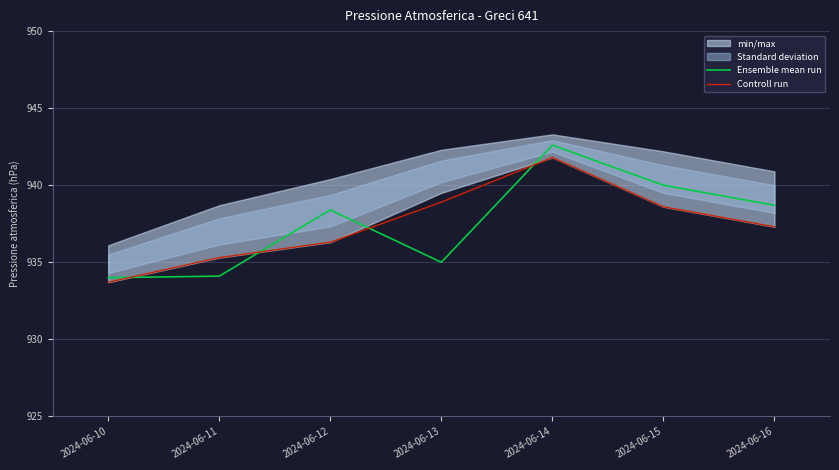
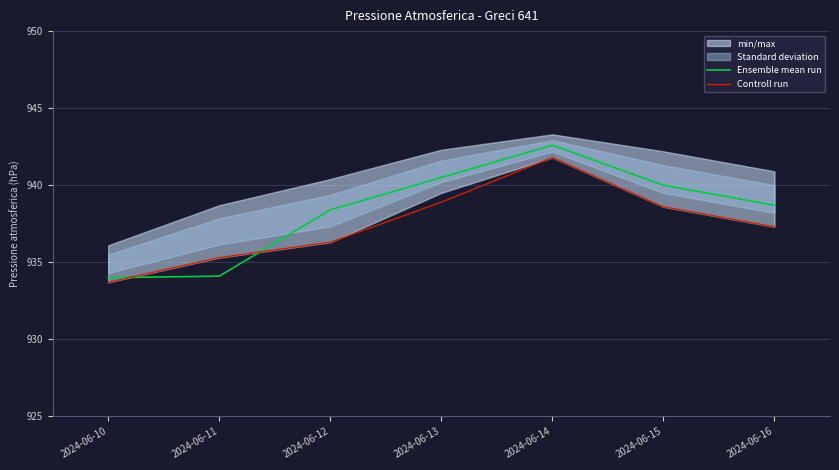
  {
    "Ensemble mean run": {
      "2024-06-10": 934.0,
      "2024-06-11": 934.1,
      "2024-06-12": 938.4,
-     "2024-06-13": 935.0,
+     "2024-06-13": 940.5,
      "2024-06-14": 942.6,
      "2024-06-15": 940.0,
      "2024-06-16": 938.7
    },
    "Controll run": {
      "2024-06-10": 933.7,
      "2024-06-11": 935.3,
      "2024-06-12": 936.3,
      "2024-06-13": 938.9,
      "2024-06-14": 941.8,
      "2024-06-15": 938.6,
      "2024-06-16": 937.3
    }
  }
